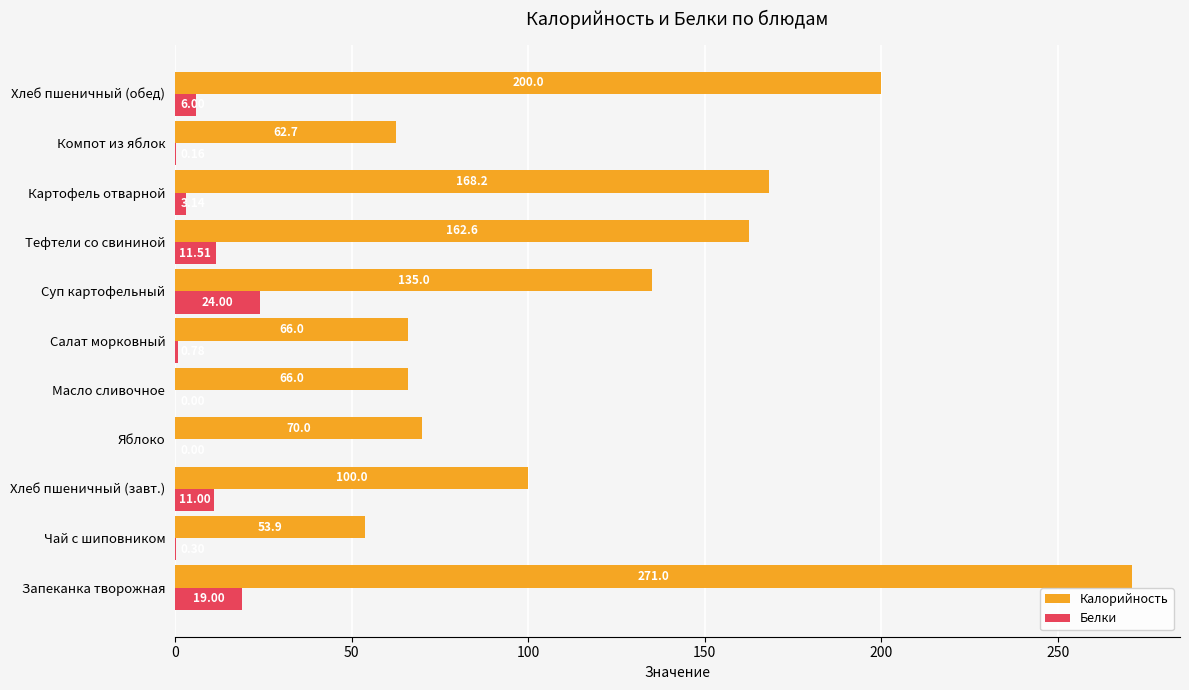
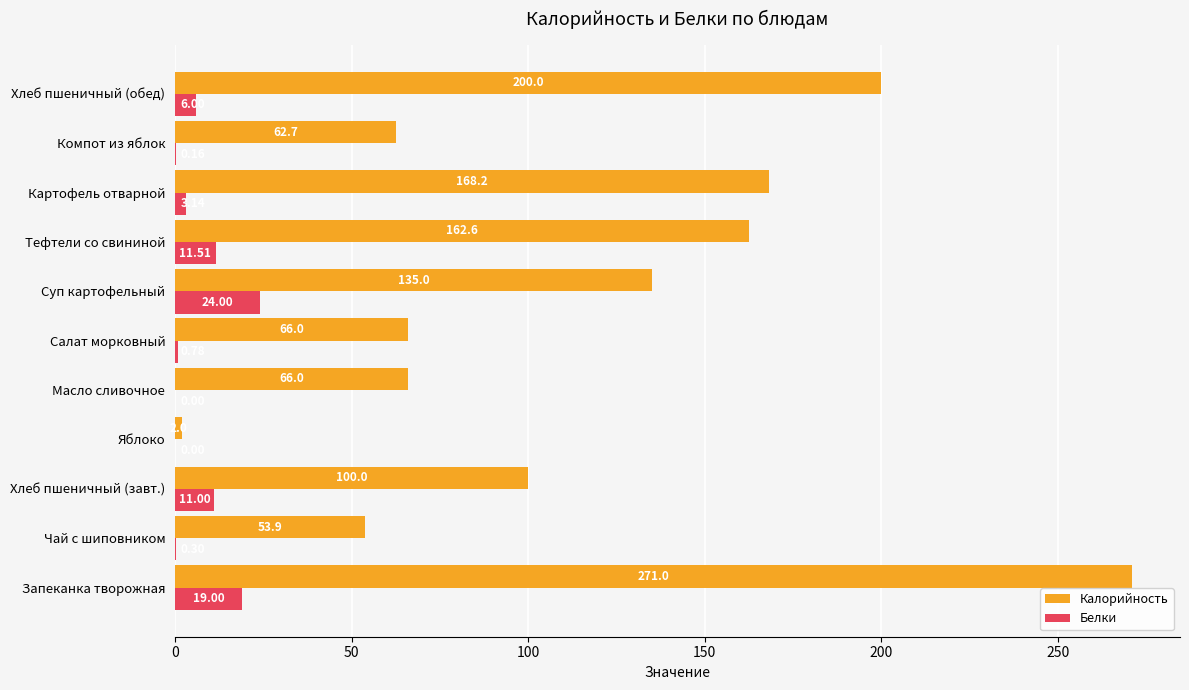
  {
    "Калорийность": {
-     "Яблоко": 70
+     "Яблоко": 2
    },
    "Белки": {
      "Хлеб пшеничный (обед)": 6.00,
      "Тефтели со свининой": 11.51,
      "Суп картофельный": 24.00,
      "Хлеб пшеничный (завт.)": 11.00,
      "Запеканка творожная": 19.00
    }
  }
